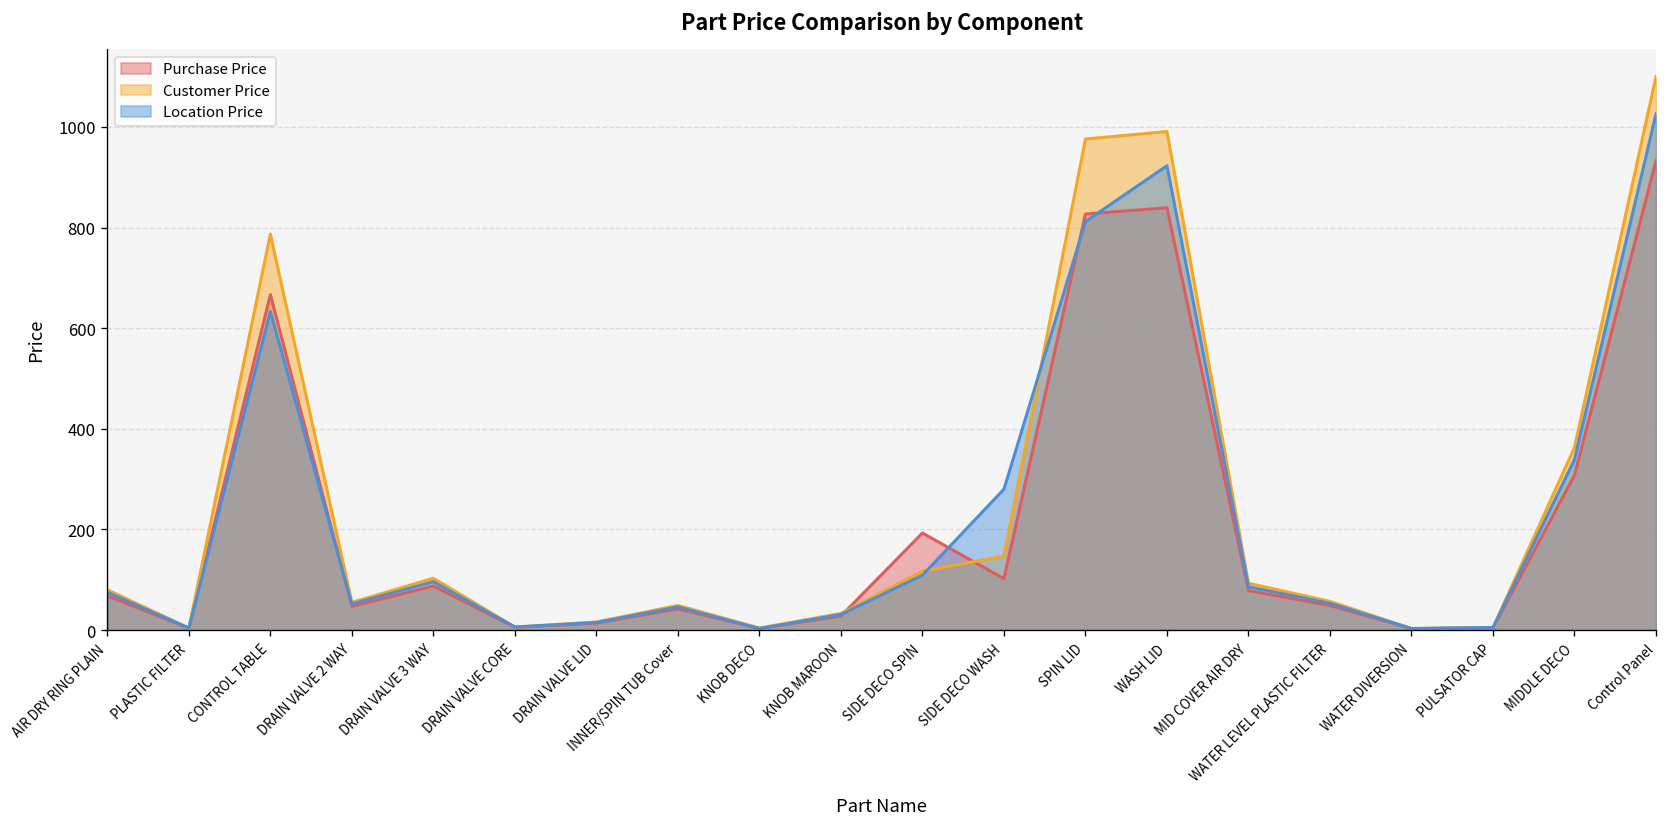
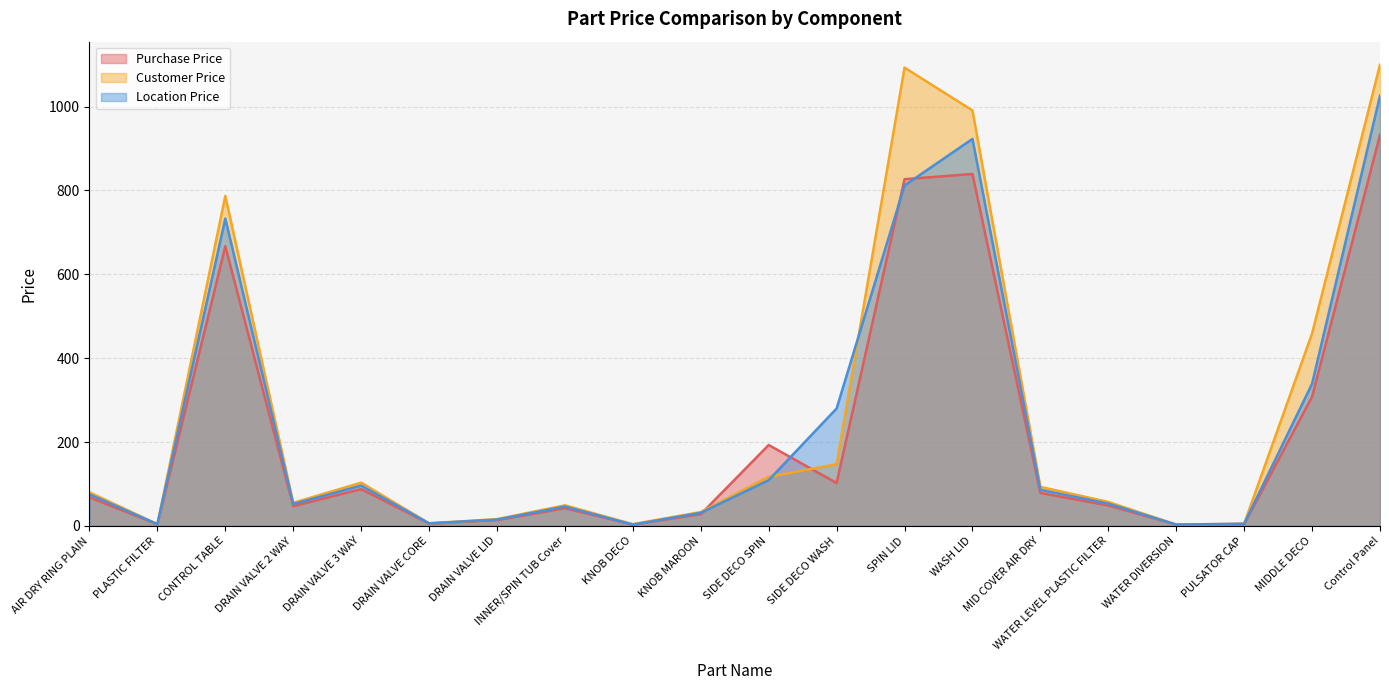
  {
    "Purchase Price": {
      "AIR DRY RING PLAIN": 70,
      "CONTROL TABLE": 670,
      "DRAIN VALVE 3 WAY": 90,
      "SIDE DECO SPIN": 190,
      "SIDE DECO WASH": 100,
      "SPIN LID": 830,
      "WASH LID": 840,
      "MID COVER AIR DRY": 80,
      "MIDDLE DECO": 310,
      "Control Panel": 930
    },
    "Customer Price": {
      "CONTROL TABLE": 790,
      "DRAIN VALVE 3 WAY": 100,
      "SIDE DECO SPIN": 120,
      "SIDE DECO WASH": 150,
-     "SPIN LID": 980,
+     "SPIN LID": 1090,
      "WASH LID": 990,
      "MID COVER AIR DRY": 90,
-     "MIDDLE DECO": 360,
+     "MIDDLE DECO": 460,
      "Control Panel": 1100
    },
    "Location Price": {
-     "CONTROL TABLE": 630,
+     "CONTROL TABLE": 730,
      "DRAIN VALVE 3 WAY": 100,
      "SIDE DECO SPIN": 110,
      "SIDE DECO WASH": 280,
      "SPIN LID": 810,
      "WASH LID": 920,
      "MID COVER AIR DRY": 90,
      "MIDDLE DECO": 340,
      "Control Panel": 1030
    }
  }
